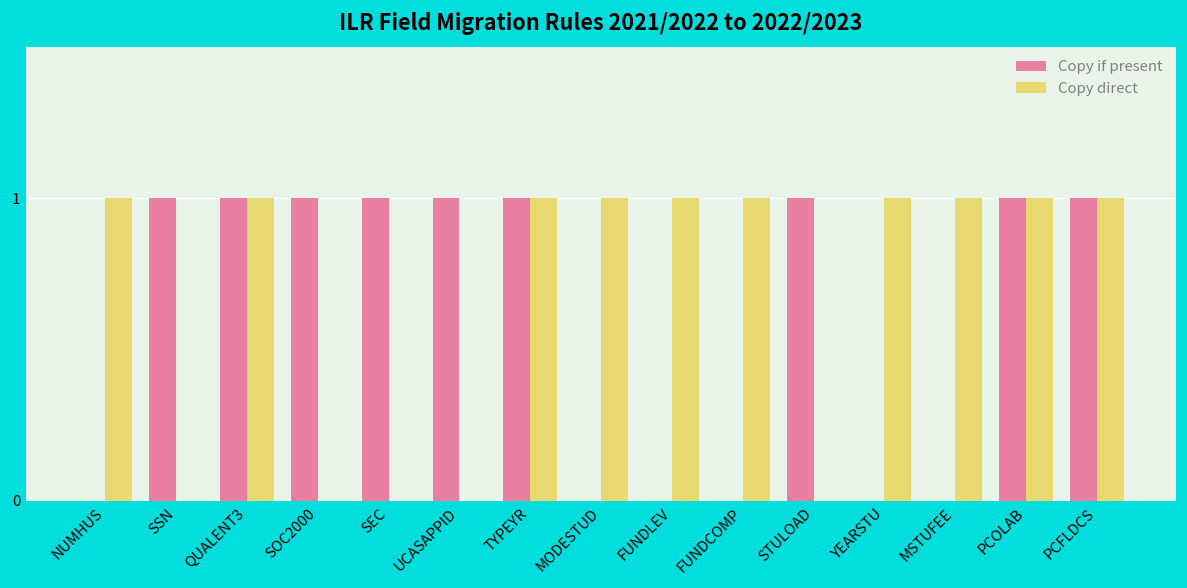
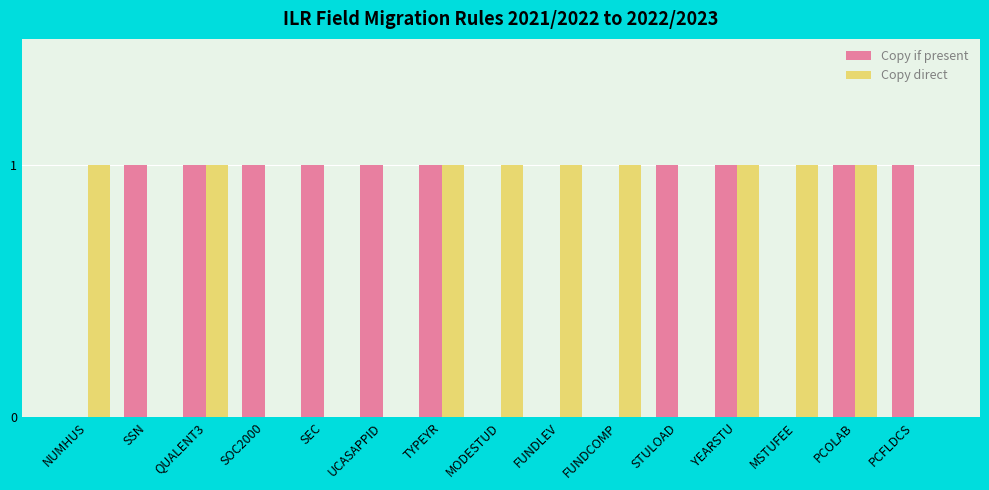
  {
    "Copy if present": {
      "NUMHUS": 0,
      "SSN": 1,
      "QUALENT3": 1,
      "SOC2000": 1,
      "SEC": 1,
      "UCASAPPID": 1,
      "TYPEYR": 1,
      "MODESTUD": 0,
      "FUNDLEV": 0,
      "FUNDCOMP": 0,
      "STULOAD": 1,
-     "YEARSTU": 0,
+     "YEARSTU": 1,
      "MSTUFEE": 0,
      "PCOLAB": 1,
      "PCFLDCS": 1
    },
    "Copy direct": {
      "NUMHUS": 1,
      "SSN": 0,
      "QUALENT3": 1,
      "SOC2000": 0,
      "SEC": 0,
      "UCASAPPID": 0,
      "TYPEYR": 1,
      "MODESTUD": 1,
      "FUNDLEV": 1,
      "FUNDCOMP": 1,
      "STULOAD": 0,
      "YEARSTU": 1,
      "MSTUFEE": 1,
      "PCOLAB": 1,
-     "PCFLDCS": 1
+     "PCFLDCS": 0
    }
  }
